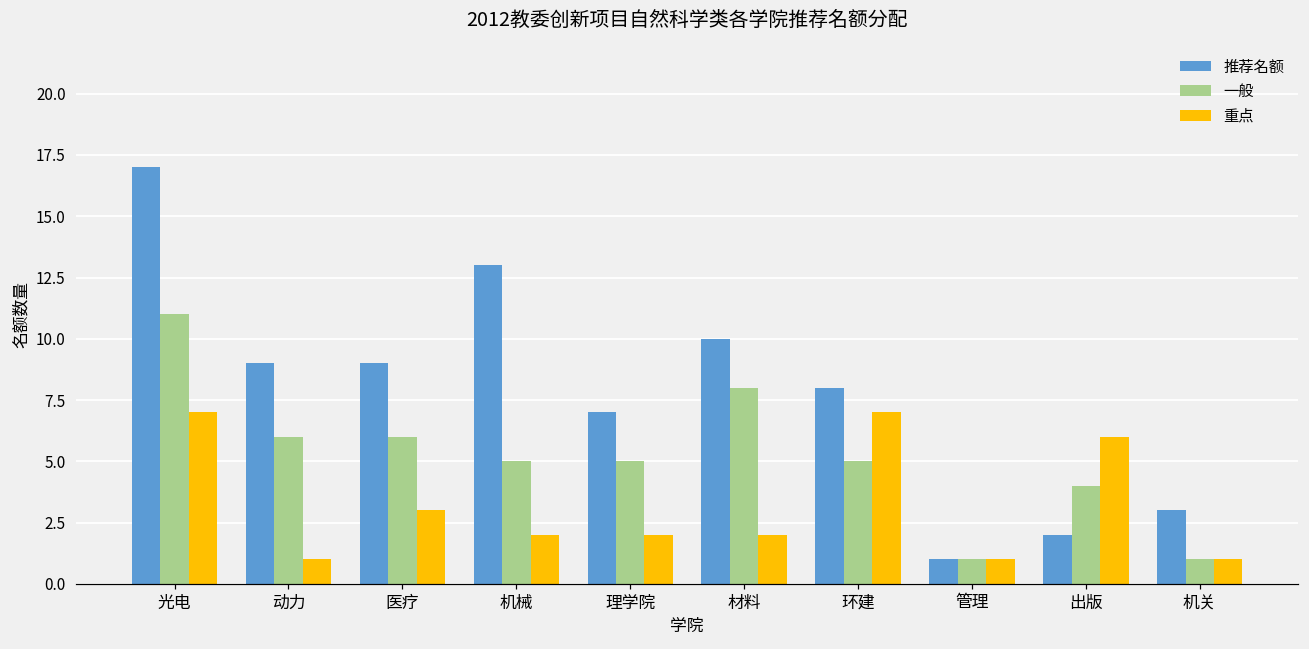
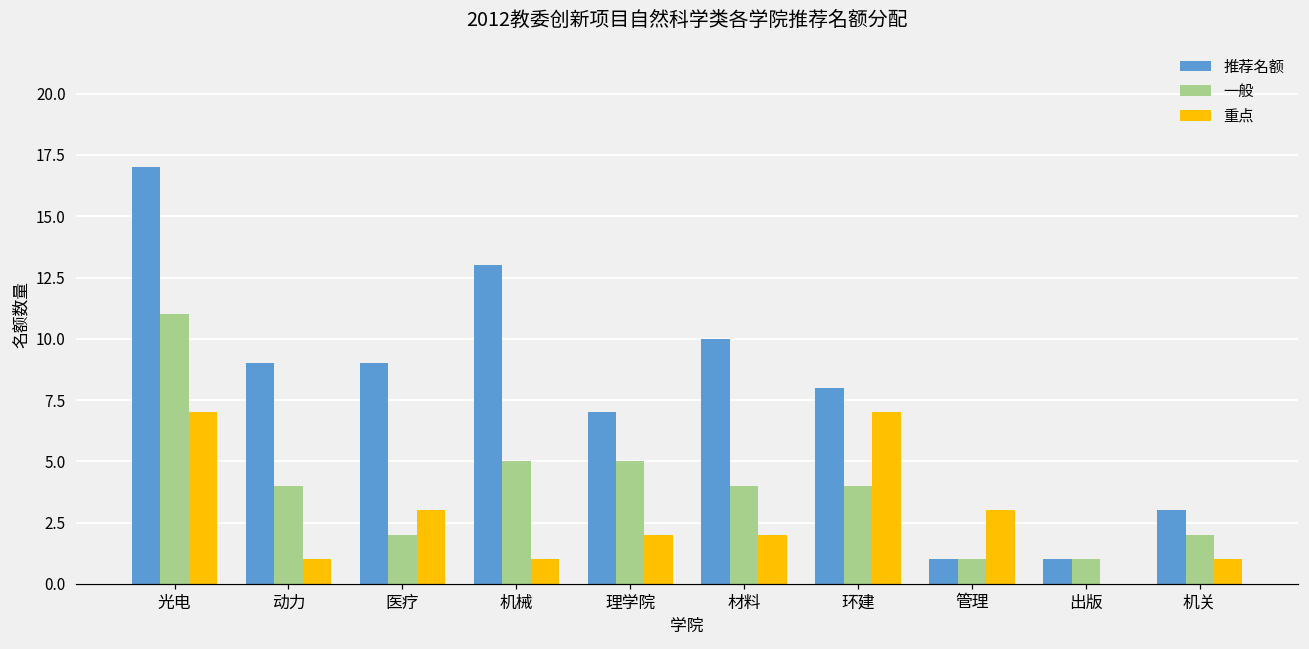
  {
    "推荐名额": {
      "光电": 17,
      "动力": 9,
      "医疗": 9,
      "机械": 13,
      "理学院": 7,
      "材料": 10,
      "环建": 8,
      "管理": 1,
-     "出版": 2,
+     "出版": 1,
      "机关": 3
    },
    "一般": {
      "光电": 11,
-     "动力": 6,
-     "医疗": 6,
+     "动力": 4,
+     "医疗": 2,
      "机械": 5,
      "理学院": 5,
-     "材料": 8,
-     "环建": 5,
+     "材料": 4,
+     "环建": 4,
      "管理": 1,
-     "出版": 4,
-     "机关": 1
+     "出版": 1,
+     "机关": 2
    },
    "重点": {
      "光电": 7,
      "动力": 1,
      "医疗": 3,
-     "机械": 2,
+     "机械": 1,
      "理学院": 2,
      "材料": 2,
      "环建": 7,
-     "管理": 1,
-     "出版": 6,
+     "管理": 3,
+     "出版": 0,
      "机关": 1
    }
  }
